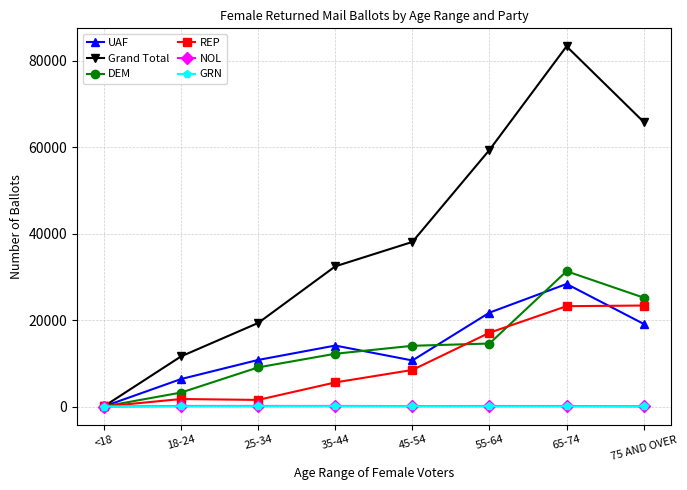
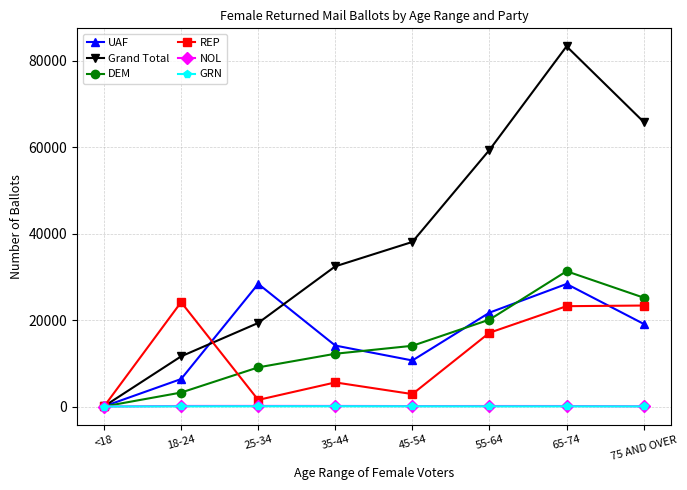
  {
    "UAF": {
      "18-24": 6000,
-     "25-34": 11000,
+     "25-34": 28000,
      "35-44": 14000,
      "45-54": 11000,
      "55-64": 22000,
      "65-74": 28000,
      "75 AND OVER": 19000
    },
    "Grand Total": {
      "18-24": 12000,
      "25-34": 19000,
      "35-44": 32000,
      "45-54": 38000,
      "55-64": 59000,
      "65-74": 83000,
      "75 AND OVER": 66000
    },
    "DEM": {
      "18-24": 3000,
      "25-34": 9000,
      "35-44": 12000,
      "45-54": 14000,
-     "55-64": 15000,
+     "55-64": 20000,
      "65-74": 31000,
      "75 AND OVER": 25000
    },
    "REP": {
-     "18-24": 2000,
+     "18-24": 24000,
      "25-34": 2000,
      "35-44": 6000,
-     "45-54": 8000,
+     "45-54": 3000,
      "55-64": 17000,
      "65-74": 23000,
      "75 AND OVER": 23000
    },
    "GRN": {
      "18-24": 0,
      "25-34": 0,
      "35-44": 0,
      "45-54": 0,
      "55-64": 0,
      "65-74": 0,
      "75 AND OVER": 0
    }
  }
